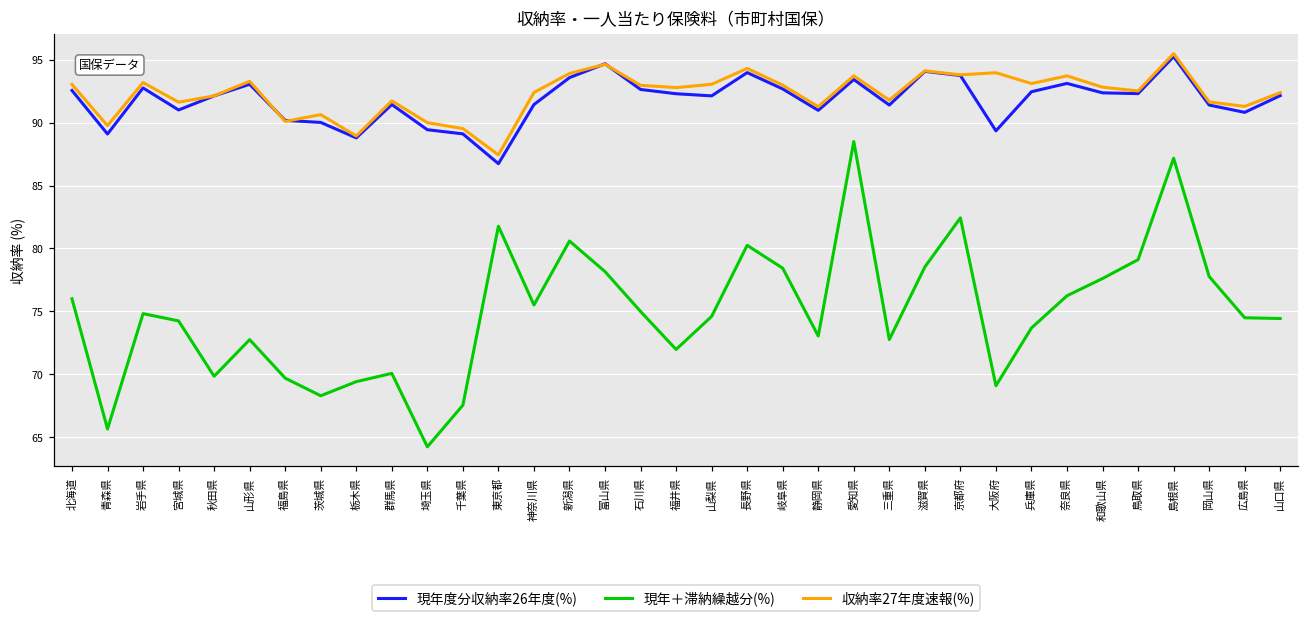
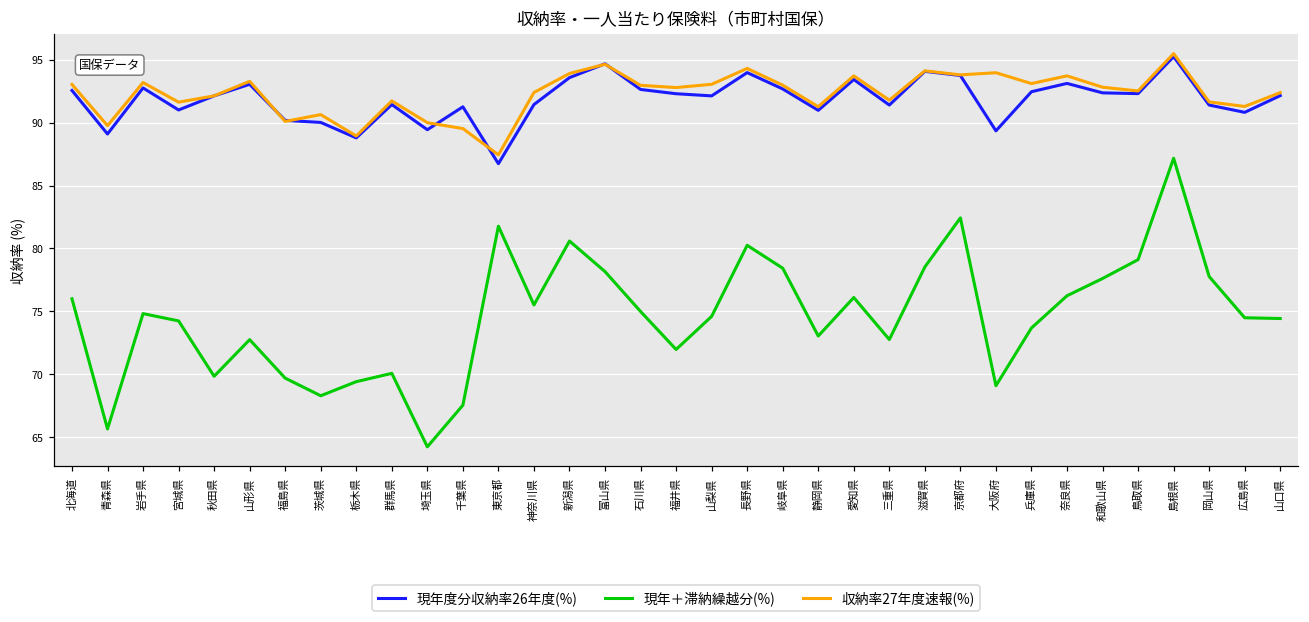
  {
    "現年度分収納率26年度(%)": {
      "北海道": 92.6,
      "青森県": 89.1,
      "岩手県": 92.8,
      "宮城県": 91.0,
      "山形県": 93.1,
      "茨城県": 90.0,
      "群馬県": 91.4,
      "埼玉県": 89.4,
-     "千葉県": 89.1,
+     "千葉県": 91.3,
      "東京都": 86.7,
      "神奈川県": 91.4,
      "新潟県": 93.6,
      "石川県": 92.6,
      "福井県": 92.3,
      "山梨県": 92.1,
      "長野県": 94.0,
      "岐阜県": 92.7,
      "静岡県": 91.0,
      "愛知県": 93.4,
      "三重県": 91.4,
      "大阪府": 89.4,
      "兵庫県": 92.5,
      "奈良県": 93.1,
      "和歌山県": 92.4,
      "島根県": 95.3,
      "岡山県": 91.4,
      "広島県": 90.8,
      "山口県": 92.2
    },
    "現年＋滞納繰越分(%)": {
      "北海道": 76.0,
      "青森県": 65.7,
      "岩手県": 74.8,
      "宮城県": 74.2,
      "秋田県": 69.8,
      "山形県": 72.8,
      "福島県": 69.7,
      "茨城県": 68.3,
      "栃木県": 69.4,
      "群馬県": 70.1,
      "埼玉県": 64.2,
      "千葉県": 67.5,
      "東京都": 81.8,
      "神奈川県": 75.5,
      "新潟県": 80.6,
      "富山県": 78.2,
      "石川県": 75.0,
      "福井県": 72.0,
      "山梨県": 74.6,
      "長野県": 80.3,
      "岐阜県": 78.4,
      "静岡県": 73.0,
-     "愛知県": 88.5,
+     "愛知県": 76.1,
      "三重県": 72.8,
      "滋賀県": 78.5,
      "京都府": 82.4,
      "大阪府": 69.1,
      "兵庫県": 73.7,
      "奈良県": 76.2,
      "和歌山県": 77.6,
      "鳥取県": 79.1,
      "島根県": 87.2,
      "岡山県": 77.8,
      "広島県": 74.5,
      "山口県": 74.4
    },
    "収納率27年度速報(%)": {
      "北海道": 93.0,
      "青森県": 89.8,
      "岩手県": 93.2,
      "宮城県": 91.6,
      "山形県": 93.3,
      "茨城県": 90.6,
      "群馬県": 91.7,
      "埼玉県": 90.0,
      "千葉県": 89.5,
      "東京都": 87.4,
      "神奈川県": 92.4,
      "新潟県": 93.9,
      "石川県": 93.0,
      "福井県": 92.8,
      "山梨県": 93.1,
      "長野県": 94.3,
      "岐阜県": 93.0,
      "静岡県": 91.3,
      "愛知県": 93.7,
      "三重県": 91.8,
      "大阪府": 94.0,
      "兵庫県": 93.1,
      "奈良県": 93.7,
      "和歌山県": 92.8,
      "島根県": 95.5,
      "岡山県": 91.7,
      "広島県": 91.3,
      "山口県": 92.4
    }
  }
